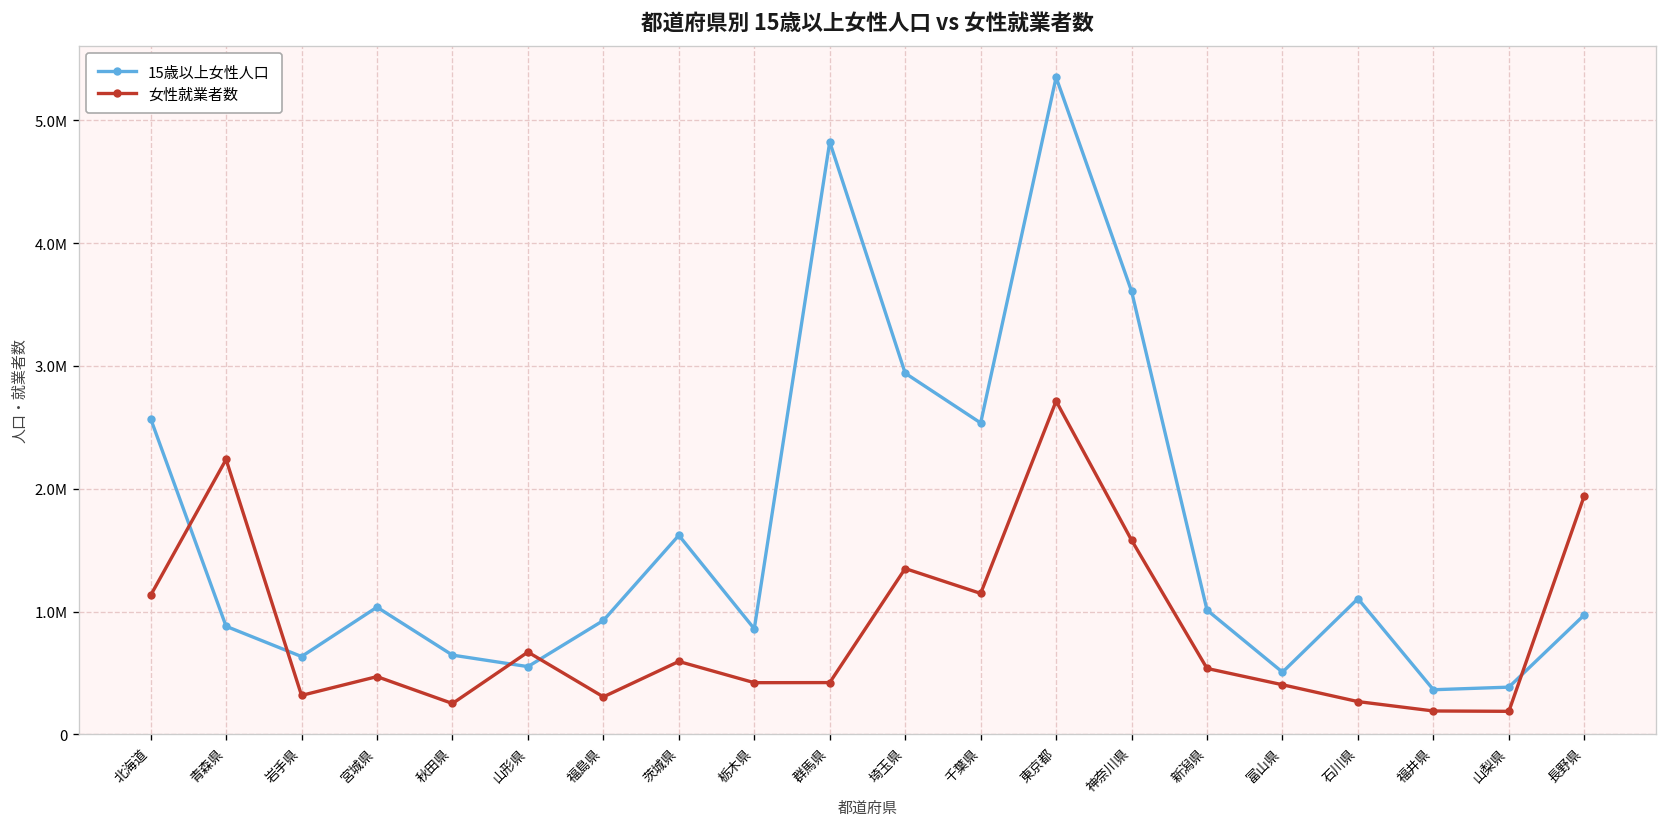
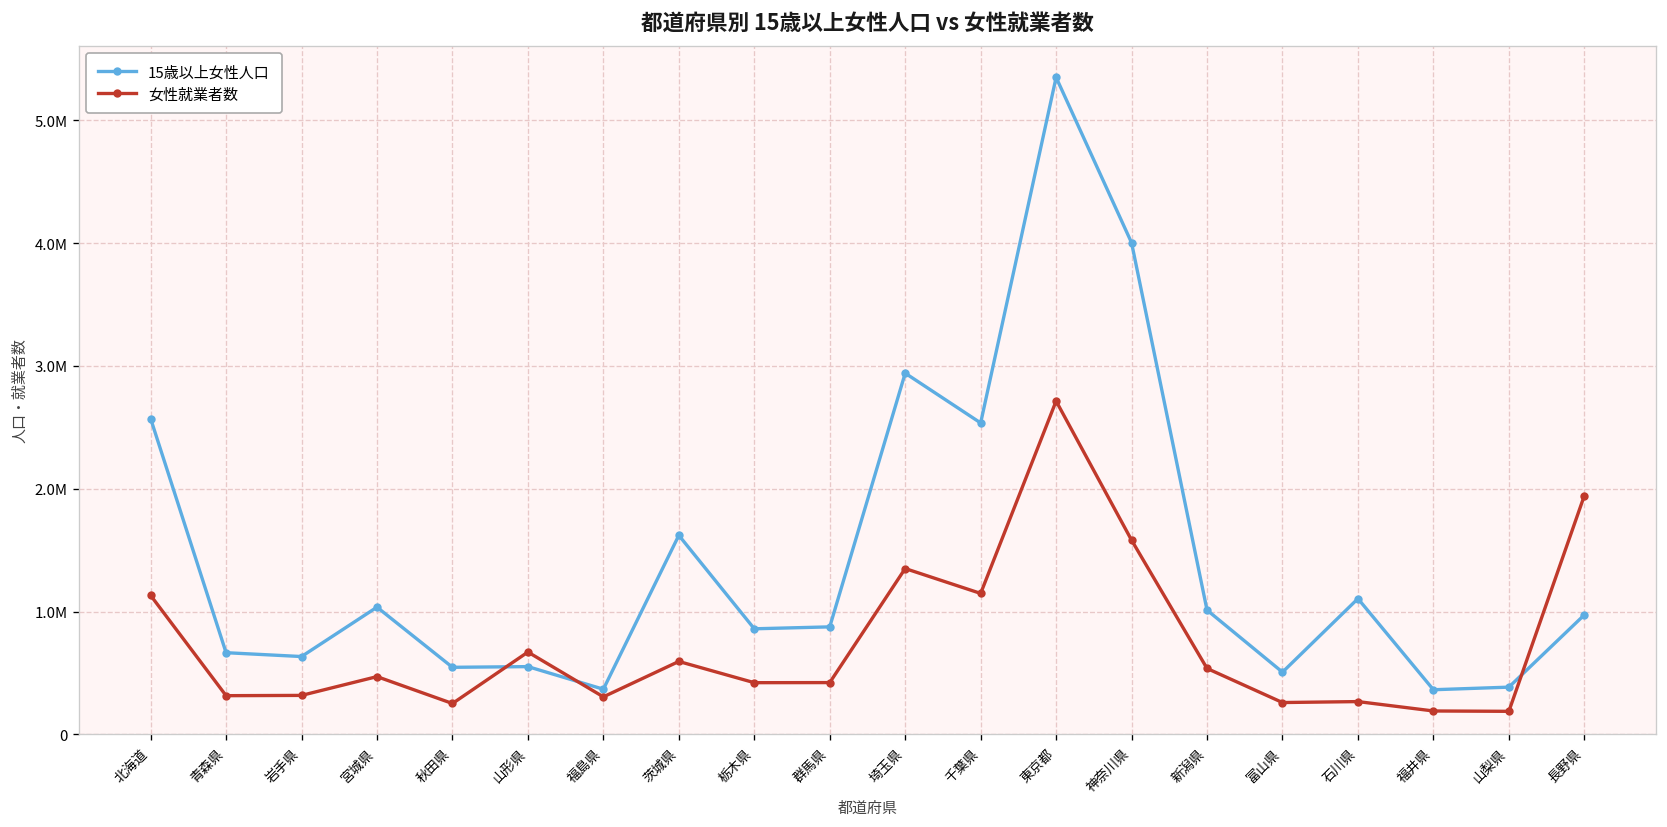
  {
    "15歳以上女性人口": {
      "北海道": 2570000,
-     "青森県": 880000,
+     "青森県": 670000,
      "岩手県": 630000,
      "宮城県": 1040000,
-     "秋田県": 650000,
+     "秋田県": 550000,
      "山形県": 550000,
-     "福島県": 930000,
+     "福島県": 370000,
      "茨城県": 1620000,
      "栃木県": 860000,
-     "群馬県": 4820000,
+     "群馬県": 880000,
      "埼玉県": 2940000,
      "千葉県": 2540000,
      "東京都": 5350000,
-     "神奈川県": 3610000,
+     "神奈川県": 4000000,
      "新潟県": 1010000,
      "富山県": 510000,
      "石川県": 1110000,
      "福井県": 360000,
      "山梨県": 380000,
      "長野県": 970000
    },
    "女性就業者数": {
      "北海道": 1130000,
-     "青森県": 2240000,
+     "青森県": 320000,
      "岩手県": 320000,
      "宮城県": 470000,
      "秋田県": 250000,
      "山形県": 670000,
      "福島県": 310000,
      "茨城県": 590000,
      "栃木県": 420000,
      "群馬県": 420000,
      "埼玉県": 1350000,
      "千葉県": 1150000,
      "東京都": 2710000,
      "神奈川県": 1580000,
      "新潟県": 540000,
-     "富山県": 400000,
+     "富山県": 260000,
      "石川県": 270000,
      "福井県": 190000,
      "山梨県": 190000,
      "長野県": 1940000
    }
  }
